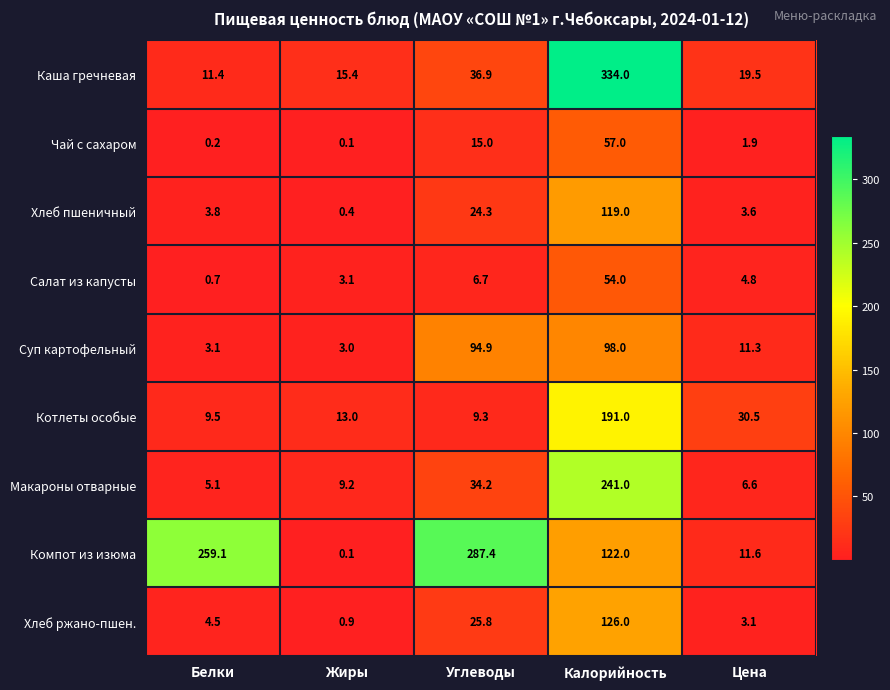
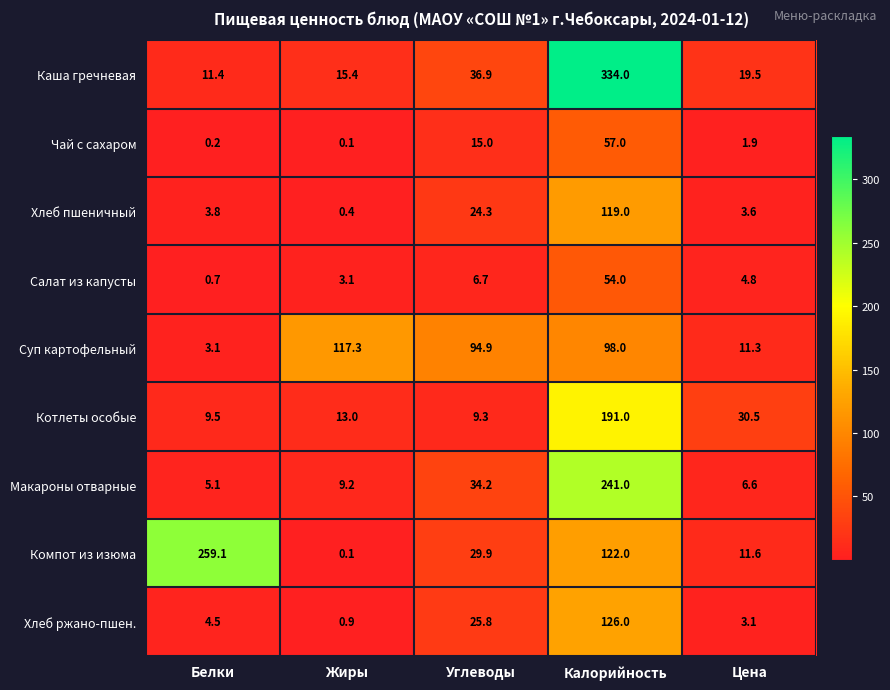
  {
    "Каша гречневая": {
      "Белки": 11.4,
      "Жиры": 15.4,
      "Углеводы": 36.9,
      "Калорийность": 334.0,
      "Цена": 19.5
    },
    "Чай с сахаром": {
      "Белки": 0.2,
      "Жиры": 0.1,
      "Углеводы": 15.0,
      "Калорийность": 57.0,
      "Цена": 1.9
    },
    "Хлеб пшеничный": {
      "Белки": 3.8,
      "Жиры": 0.4,
      "Углеводы": 24.3,
      "Калорийность": 119.0,
      "Цена": 3.6
    },
    "Салат из капусты": {
      "Белки": 0.7,
      "Жиры": 3.1,
      "Углеводы": 6.7,
      "Калорийность": 54.0,
      "Цена": 4.8
    },
    "Суп картофельный": {
      "Белки": 3.1,
-     "Жиры": 3.0,
+     "Жиры": 117.3,
      "Углеводы": 94.9,
      "Калорийность": 98.0,
      "Цена": 11.3
    },
    "Котлеты особые": {
      "Белки": 9.5,
      "Жиры": 13.0,
      "Углеводы": 9.3,
      "Калорийность": 191.0,
      "Цена": 30.5
    },
    "Макароны отварные": {
      "Белки": 5.1,
      "Жиры": 9.2,
      "Углеводы": 34.2,
      "Калорийность": 241.0,
      "Цена": 6.6
    },
    "Компот из изюма": {
      "Белки": 259.1,
      "Жиры": 0.1,
-     "Углеводы": 287.4,
+     "Углеводы": 29.9,
      "Калорийность": 122.0,
      "Цена": 11.6
    },
    "Хлеб ржано-пшен.": {
      "Белки": 4.5,
      "Жиры": 0.9,
      "Углеводы": 25.8,
      "Калорийность": 126.0,
      "Цена": 3.1
    }
  }
